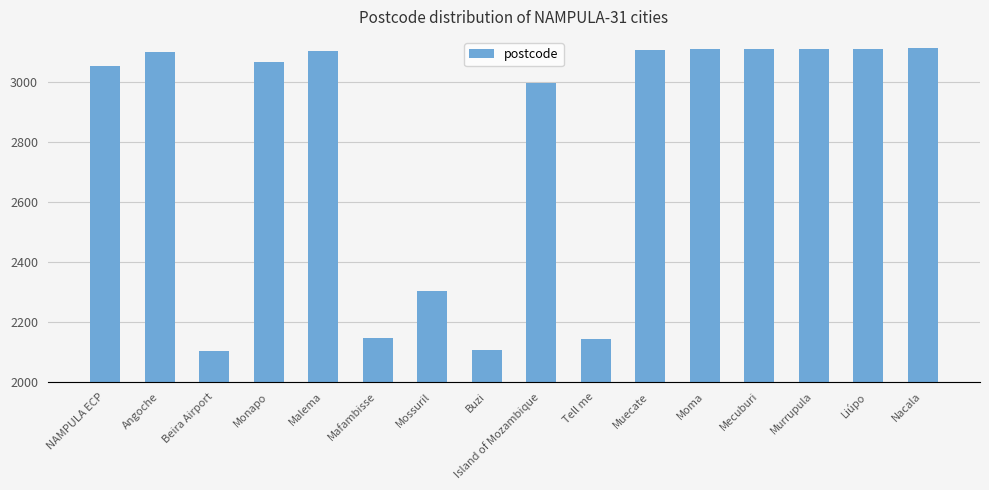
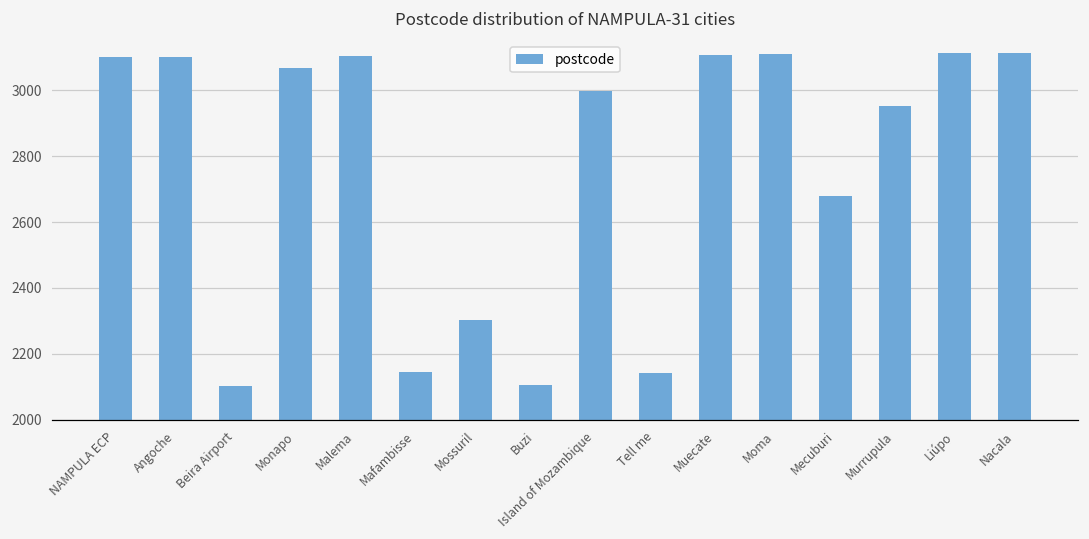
  {
-   "NAMPULA ECP": 3050,
+   "NAMPULA ECP": 3100,
    "Angoche": 3100,
    "Beira Airport": 2100,
    "Monapo": 3070,
    "Malema": 3100,
    "Mafambisse": 2150,
    "Mossuril": 2300,
    "Buzi": 2110,
    "Island of Mozambique": 3000,
    "Tell me": 2140,
    "Muecate": 3110,
    "Moma": 3110,
-   "Mecuburi": 3110,
-   "Murrupula": 3110,
+   "Mecuburi": 2680,
+   "Murrupula": 2950,
    "Liúpo": 3110,
    "Nacala": 3110
  }
